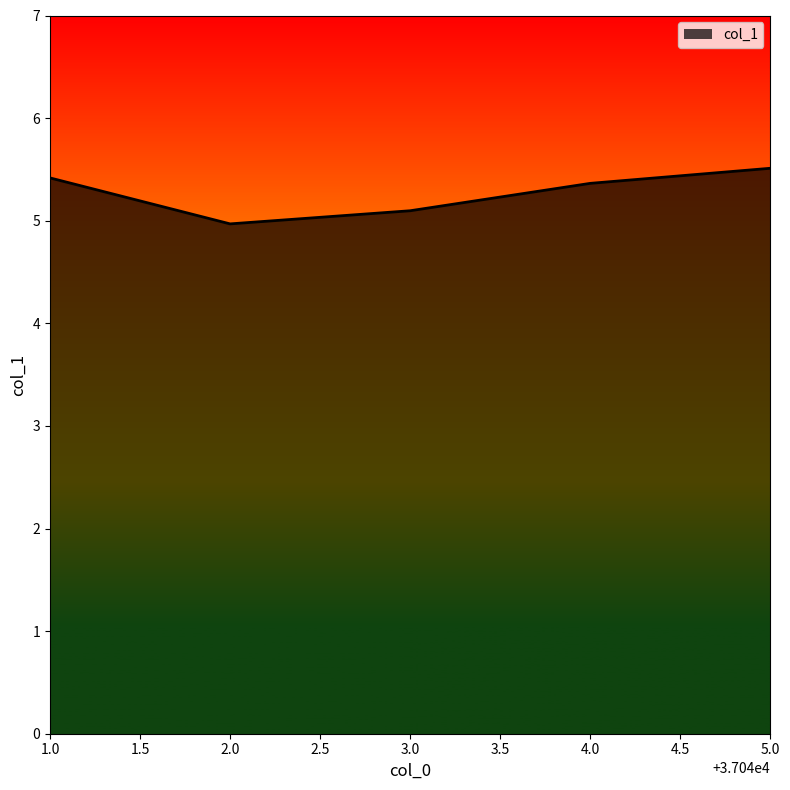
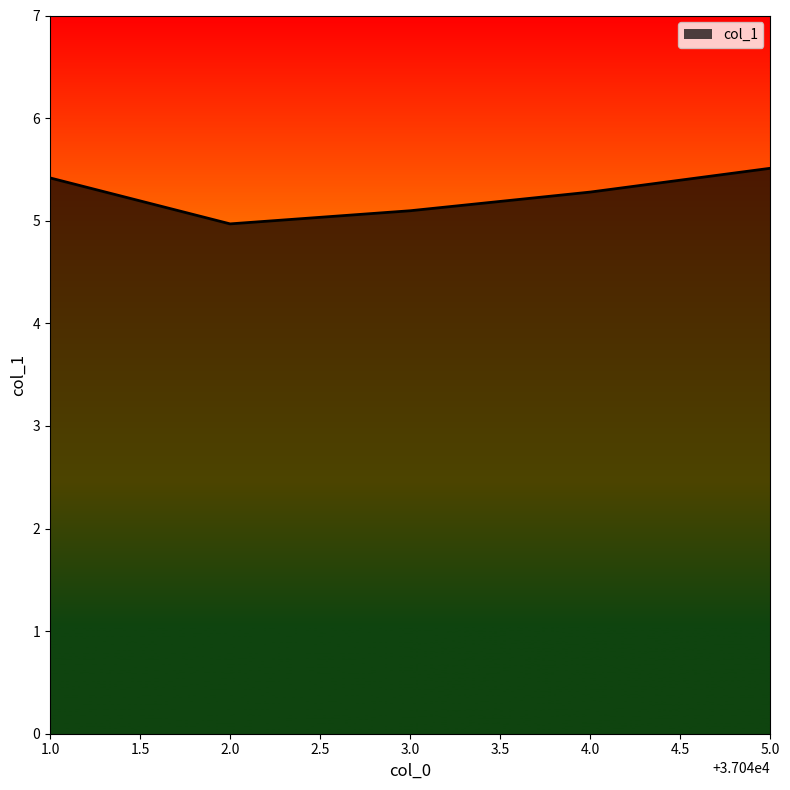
  {
    "1.0": 5.42,
    "2.0": 4.97,
    "3.0": 5.10,
-   "4.0": 5.36,
+   "4.0": 5.28,
    "5.0": 5.51
  }
